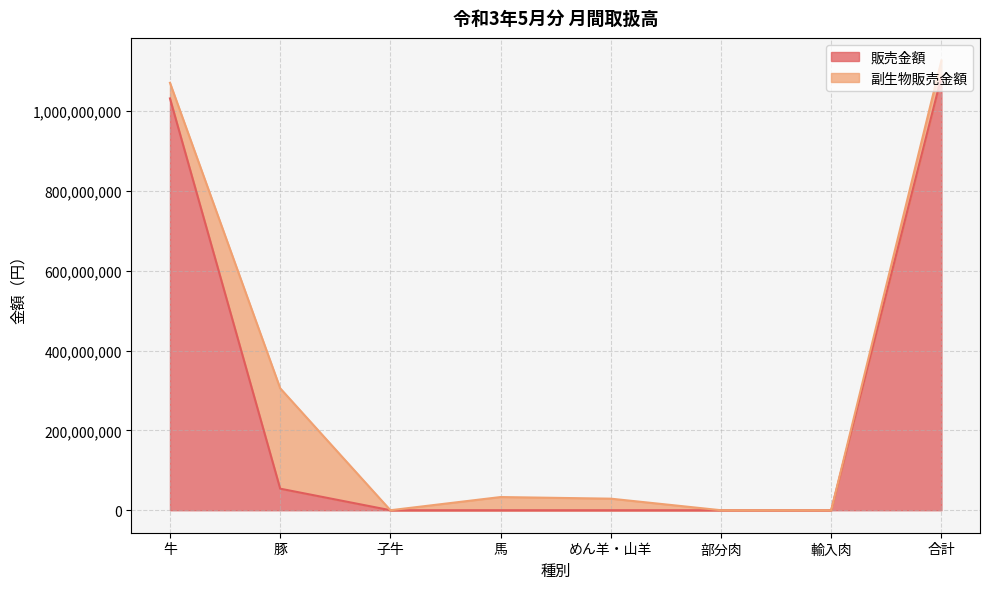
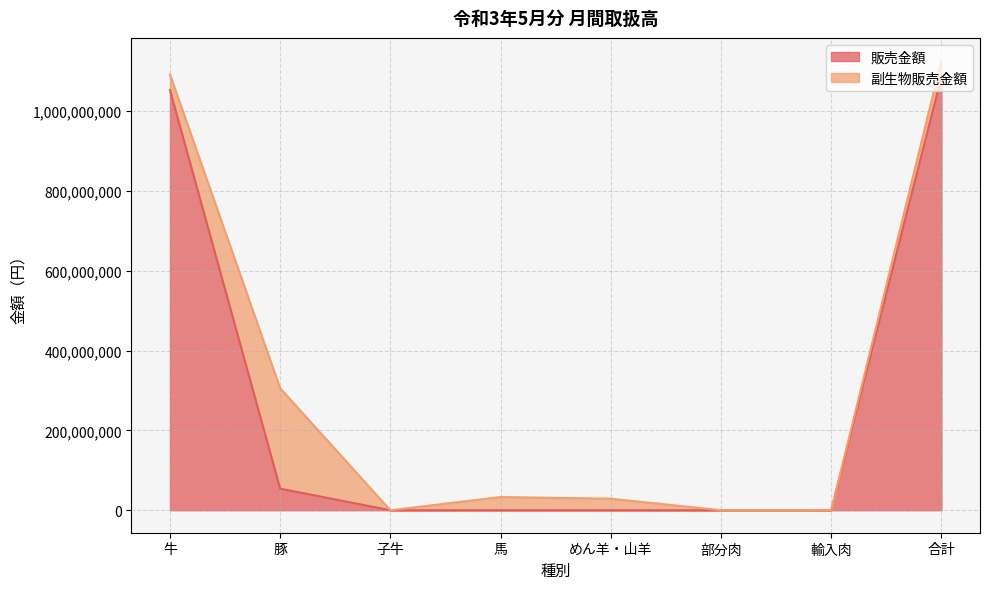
  {
    "販売金額": {
-     "牛": "1,030,000,000",
+     "牛": "1,050,000,000",
      "豚": "50,000,000",
      "馬": "0",
      "めん羊・山羊": "0"
    },
    "副生物販売金額": {
      "牛": "40,000,000",
      "豚": "250,000,000",
      "馬": "30,000,000",
      "めん羊・山羊": "30,000,000"
    }
  }
